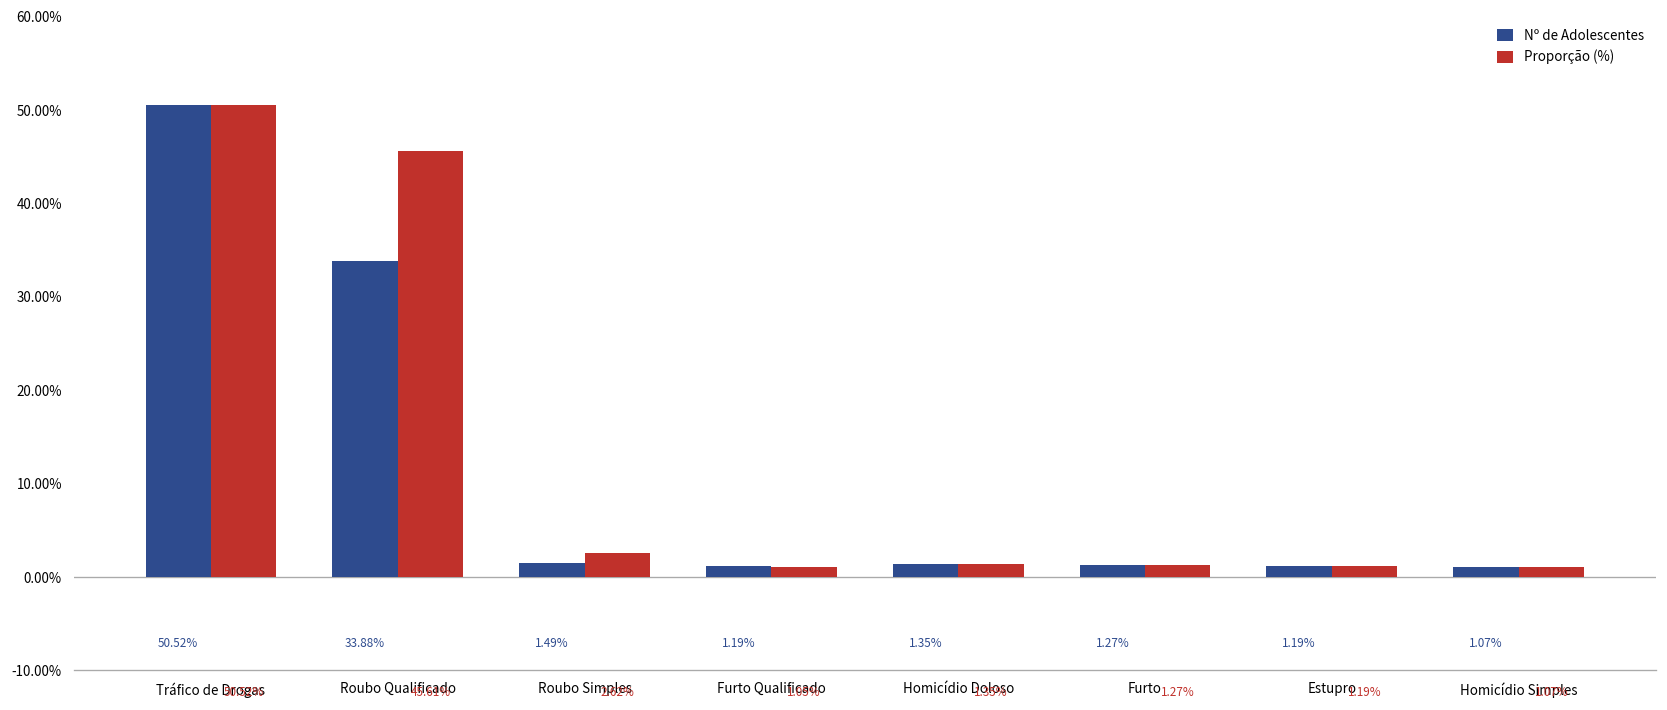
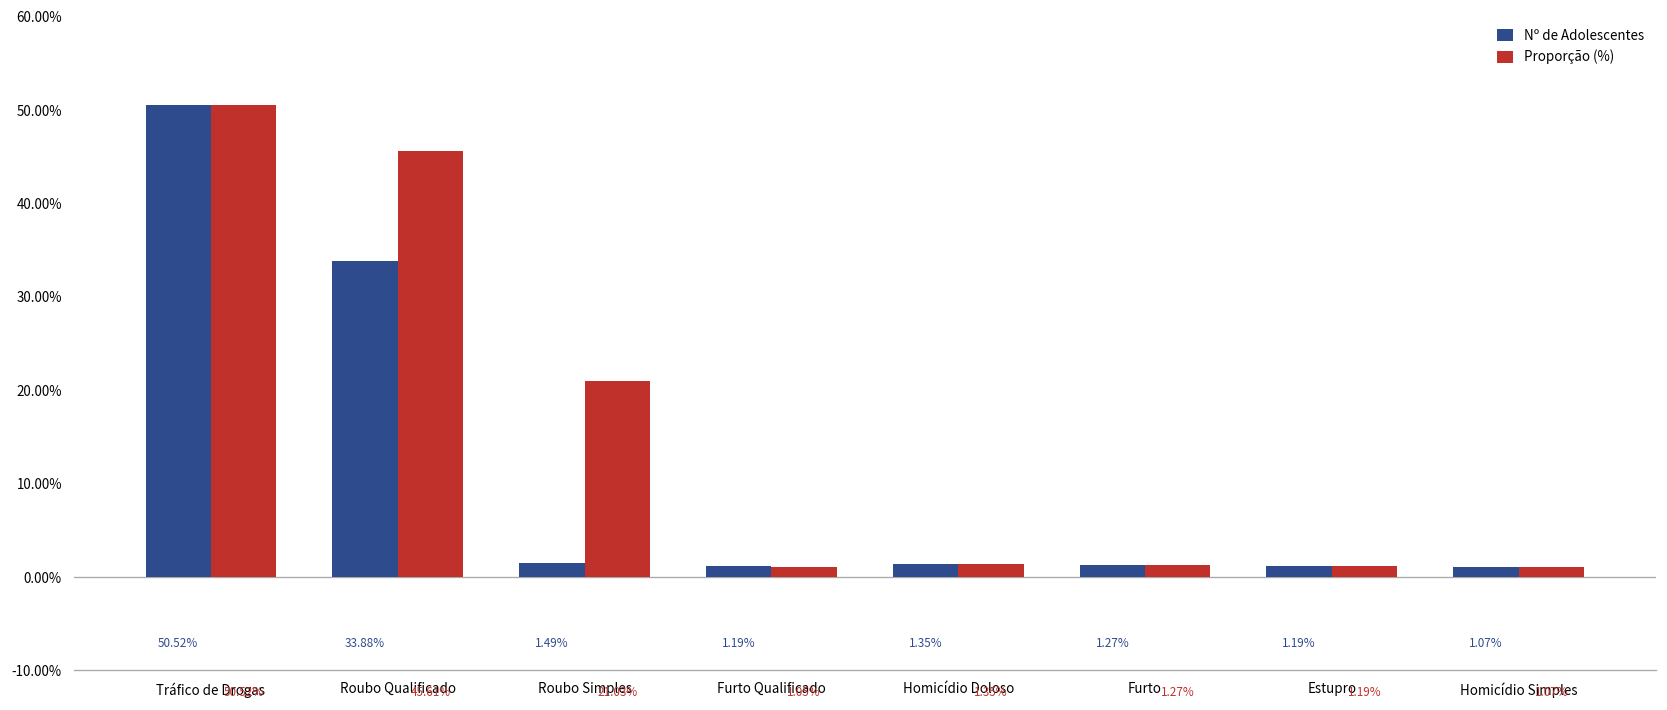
  {
    "Nº de Adolescentes": {
      "Tráfico de Drogas": "51%",
      "Roubo Qualificado": "34%",
      "Roubo Simples": "1%",
      "Furto Qualificado": "1%",
      "Homicídio Doloso": "1%",
      "Furto": "1%",
      "Estupro": "1%",
      "Homicídio Simples": "1%"
    },
    "Proporção (%)": {
-     "Roubo Simples": "2.62%"
+     "Roubo Simples": "21.03%"
    }
  }
